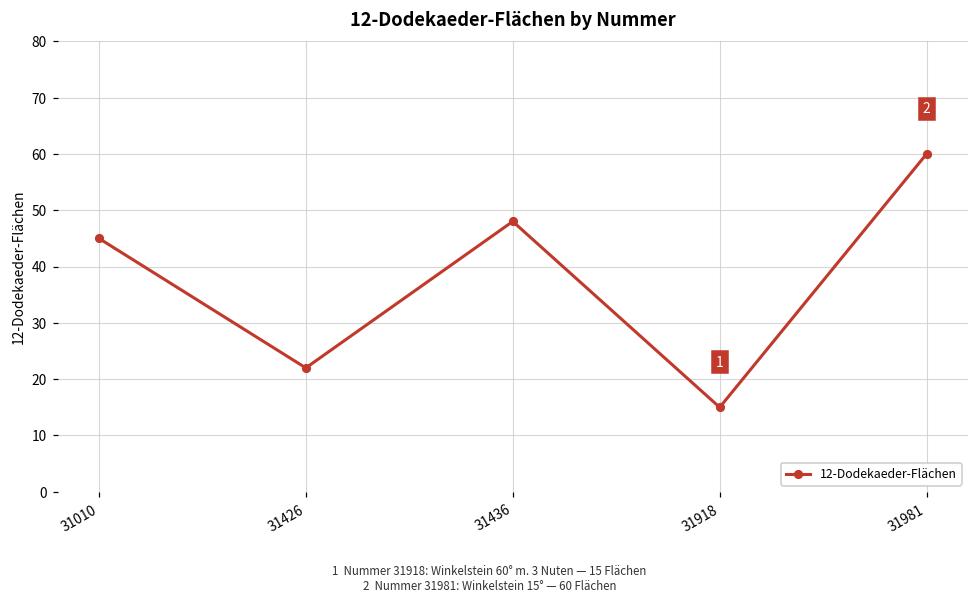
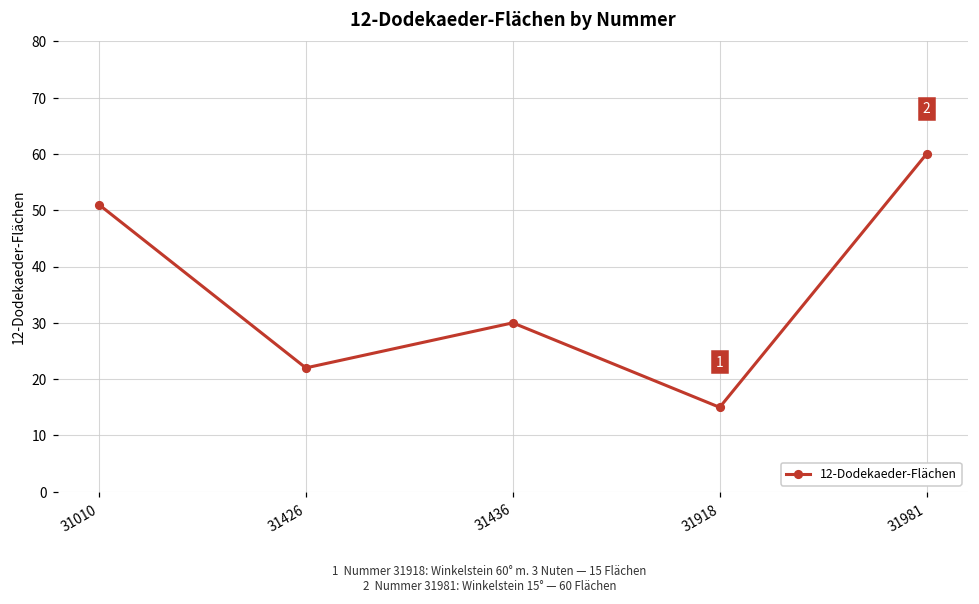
  {
-   "31010": 45,
+   "31010": 51,
    "31426": 22,
-   "31436": 48,
+   "31436": 30,
    "31918": 15,
    "31981": 60
  }
